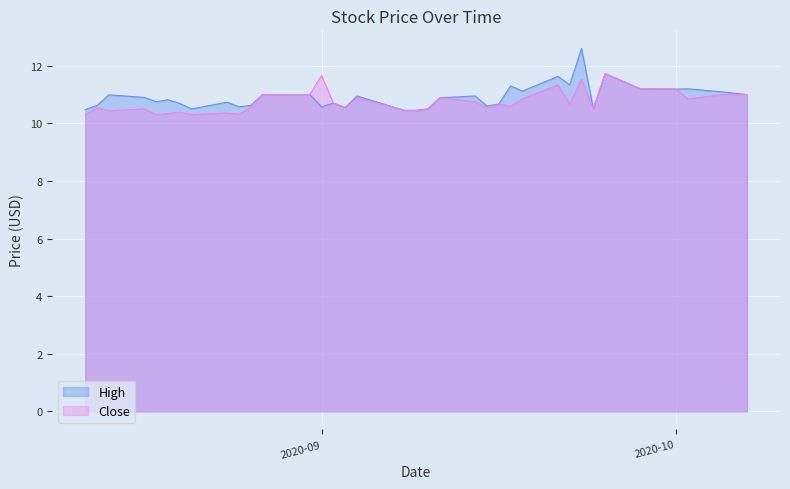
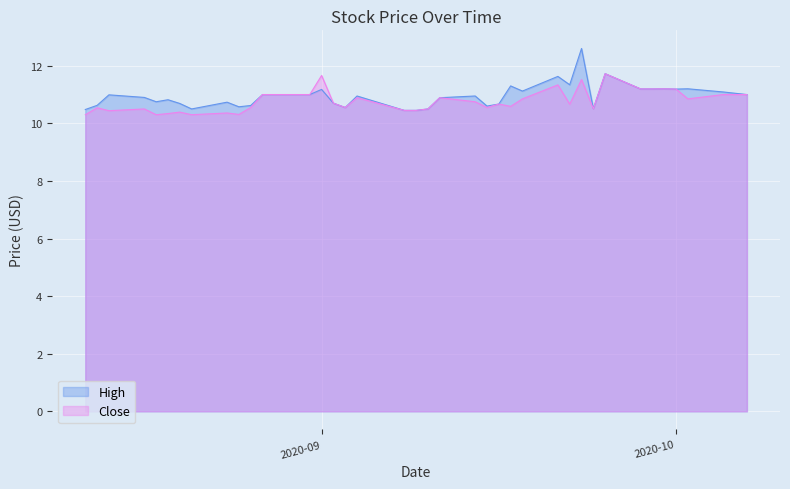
  {
    "High": {
-     "2020-09": 10.6
+     "2020-09": 11.2
    },
    "Close": {
      "2020-09": 11.7
    }
  }
